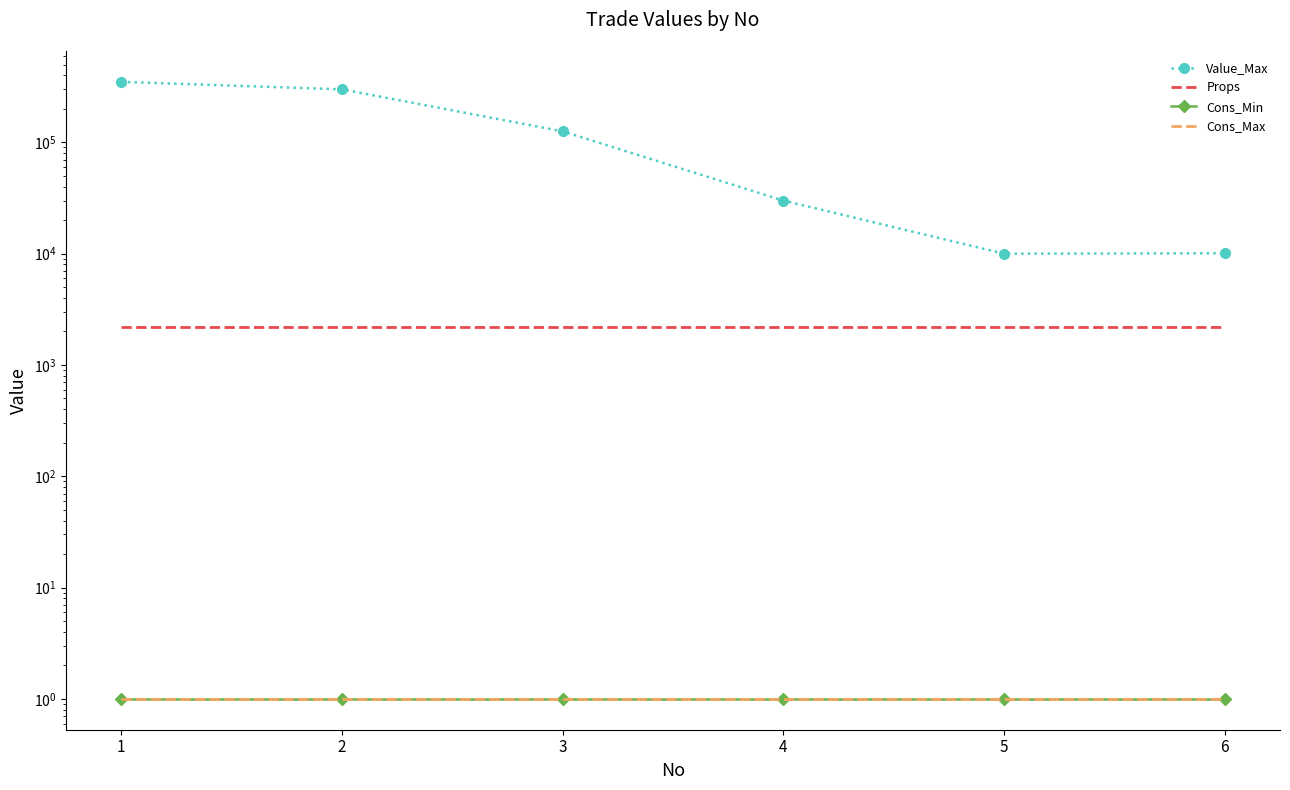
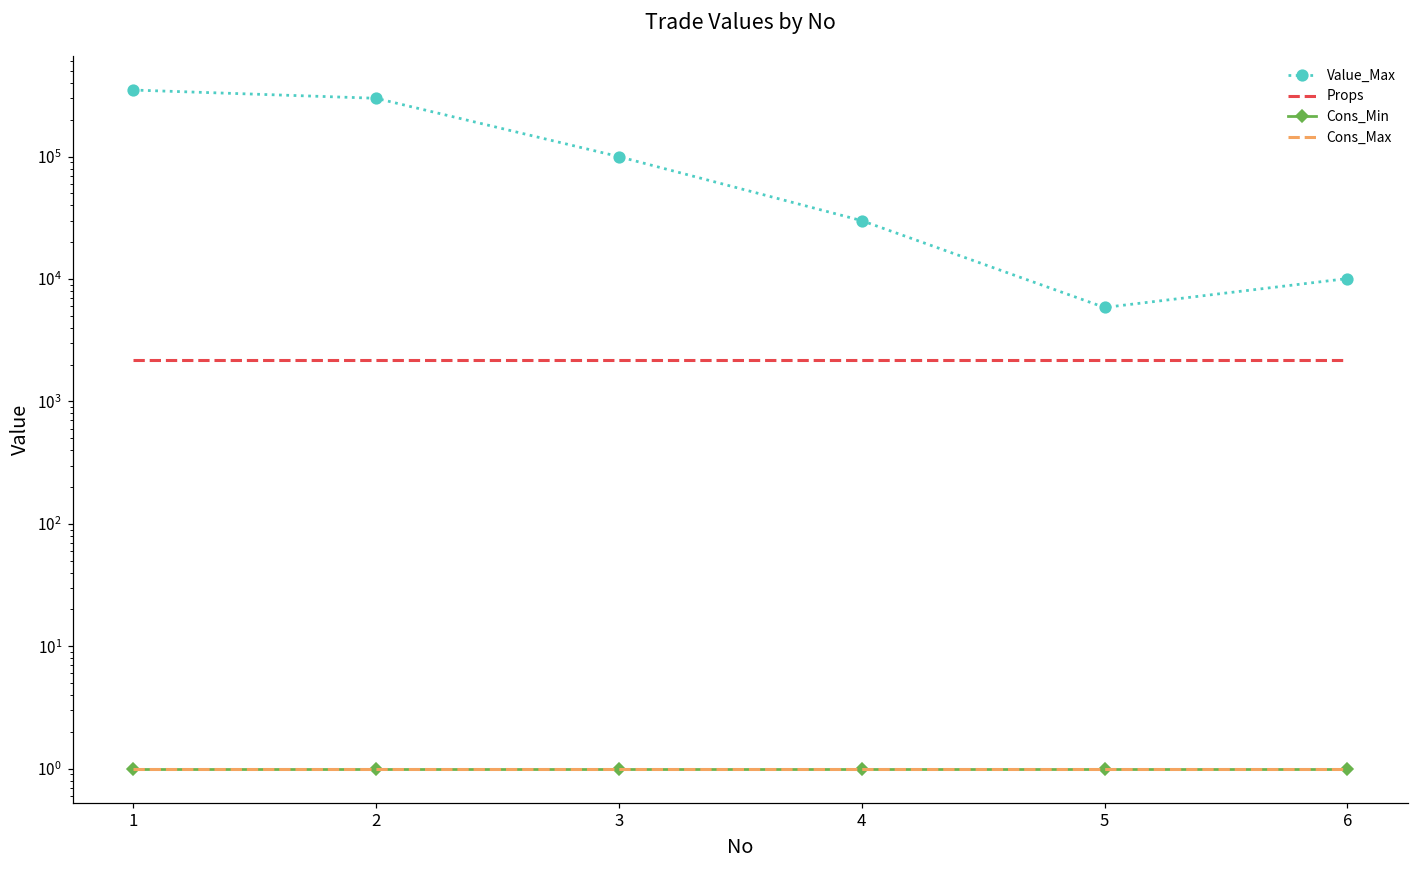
  {
    "Value_Max": {
      "1": 350000,
      "2": 300000,
-     "3": 130000,
+     "3": 100000,
      "4": 30000,
-     "5": 10000,
+     "5": 6000,
      "6": 10000
    },
    "Props": {
      "1": 2200,
      "2": 2200,
      "3": 2200,
      "4": 2200,
      "5": 2200,
      "6": 2200
    },
    "Cons_Max": {
      "1": 1,
      "2": 1,
      "3": 1,
      "4": 1,
      "5": 1,
      "6": 1
    }
  }
